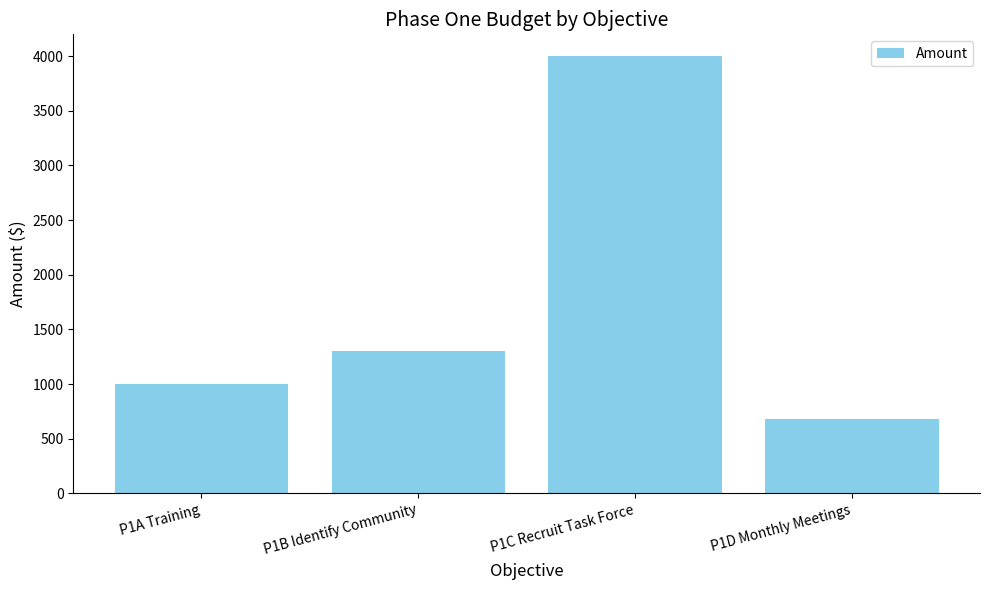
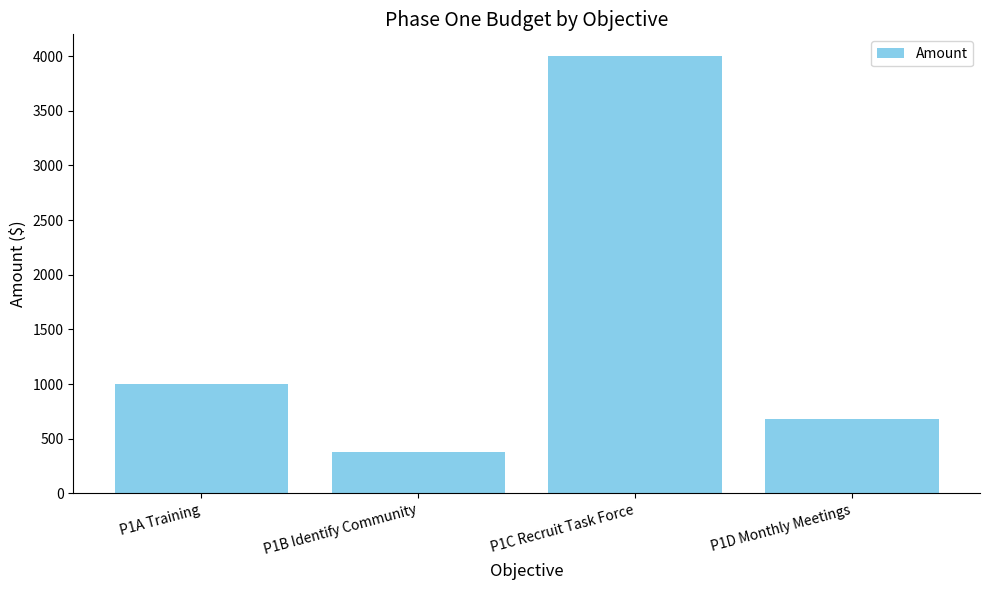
  {
    "P1A Training": 1000,
-   "P1B Identify Community": 1300,
+   "P1B Identify Community": 380,
    "P1C Recruit Task Force": 4000,
    "P1D Monthly Meetings": 680
  }
